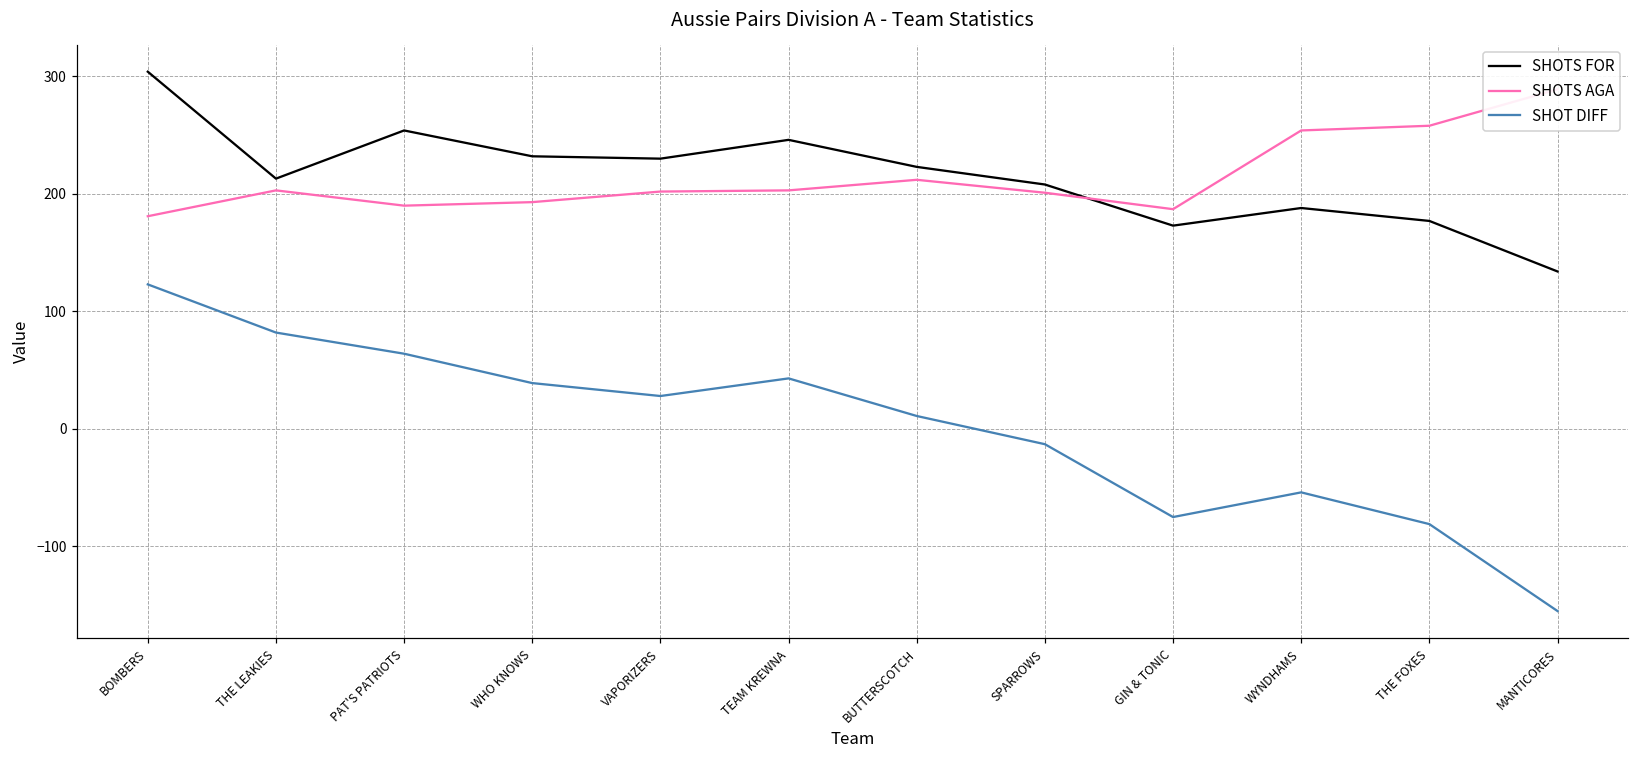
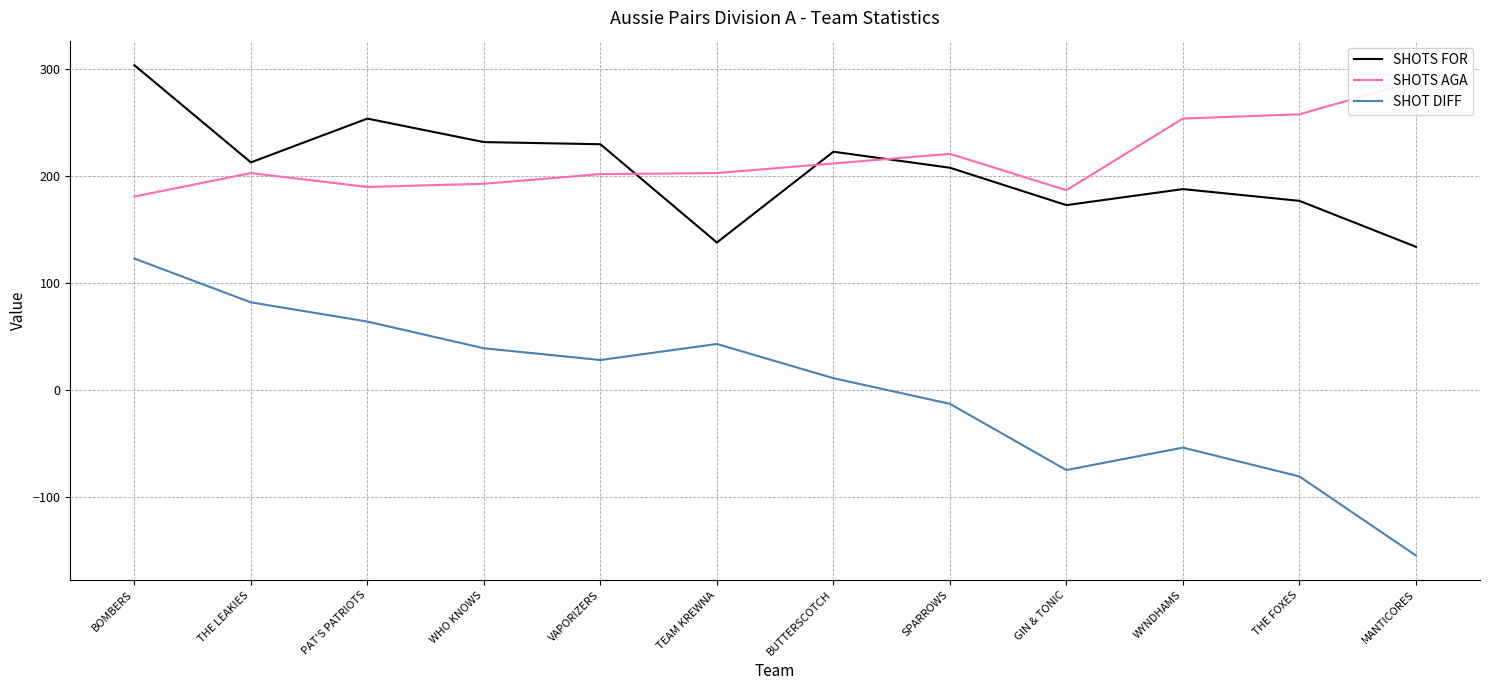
  {
    "SHOTS FOR": {
      "BOMBERS": 304,
      "THE LEAKIES": 213,
      "PAT'S PATRIOTS": 254,
      "WHO KNOWS": 232,
      "VAPORIZERS": 230,
-     "TEAM KREWNA": 246,
+     "TEAM KREWNA": 138,
      "BUTTERSCOTCH": 223,
      "SPARROWS": 208,
      "GIN & TONIC": 173,
      "WYNDHAMS": 188,
      "THE FOXES": 177,
      "MANTICORES": 134
    },
    "SHOTS AGA": {
      "BOMBERS": 181,
      "THE LEAKIES": 203,
      "PAT'S PATRIOTS": 190,
      "WHO KNOWS": 193,
      "VAPORIZERS": 202,
      "TEAM KREWNA": 203,
      "BUTTERSCOTCH": 212,
-     "SPARROWS": 201,
+     "SPARROWS": 221,
      "GIN & TONIC": 187,
      "WYNDHAMS": 254,
      "THE FOXES": 258
    },
    "SHOT DIFF": {
      "BOMBERS": 123,
      "THE LEAKIES": 82,
      "PAT'S PATRIOTS": 64,
      "WHO KNOWS": 39,
      "VAPORIZERS": 28,
      "TEAM KREWNA": 43,
      "BUTTERSCOTCH": 11,
      "SPARROWS": -13,
      "GIN & TONIC": -75,
      "WYNDHAMS": -54,
      "THE FOXES": -81,
      "MANTICORES": -155
    }
  }
